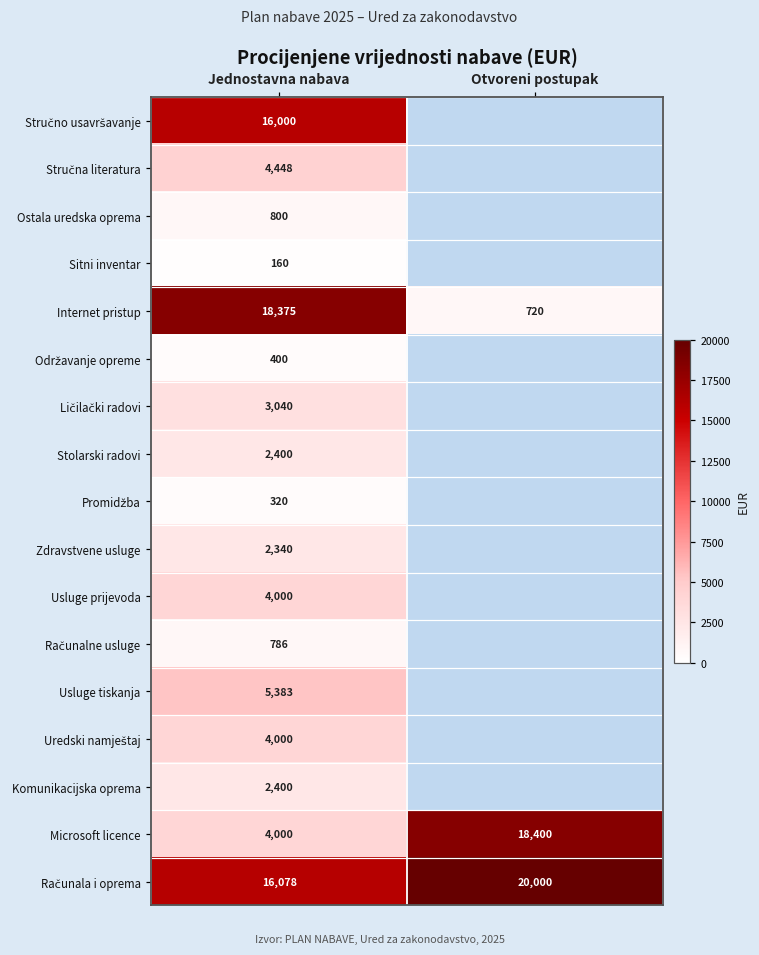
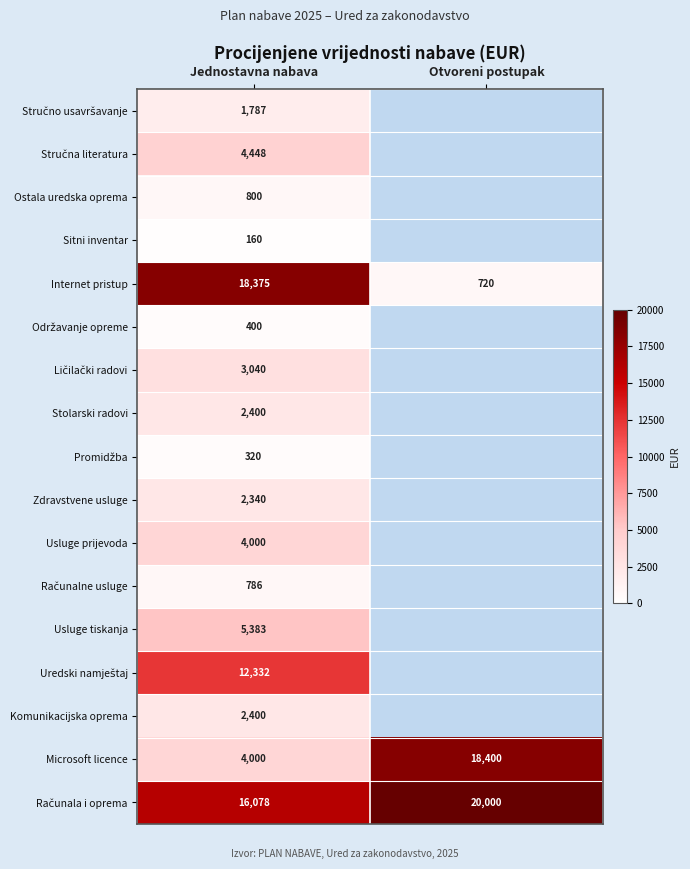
  {
    "Stručno usavršavanje": {
-     "Jednostavna nabava": "16,000"
+     "Jednostavna nabava": "1,787"
    },
    "Stručna literatura": {
      "Jednostavna nabava": "4,448"
    },
    "Ostala uredska oprema": {
      "Jednostavna nabava": "800"
    },
    "Sitni inventar": {
      "Jednostavna nabava": "160"
    },
    "Internet pristup": {
      "Jednostavna nabava": "18,375",
      "Otvoreni postupak": "720"
    },
    "Održavanje opreme": {
      "Jednostavna nabava": "400"
    },
    "Ličilački radovi": {
      "Jednostavna nabava": "3,040"
    },
    "Stolarski radovi": {
      "Jednostavna nabava": "2,400"
    },
    "Promidžba": {
      "Jednostavna nabava": "320"
    },
    "Zdravstvene usluge": {
      "Jednostavna nabava": "2,340"
    },
    "Usluge prijevoda": {
      "Jednostavna nabava": "4,000"
    },
    "Računalne usluge": {
      "Jednostavna nabava": "786"
    },
    "Usluge tiskanja": {
      "Jednostavna nabava": "5,383"
    },
    "Uredski namještaj": {
-     "Jednostavna nabava": "4,000"
+     "Jednostavna nabava": "12,332"
    },
    "Komunikacijska oprema": {
      "Jednostavna nabava": "2,400"
    },
    "Microsoft licence": {
      "Jednostavna nabava": "4,000",
      "Otvoreni postupak": "18,400"
    },
    "Računala i oprema": {
      "Jednostavna nabava": "16,078",
      "Otvoreni postupak": "20,000"
    }
  }
